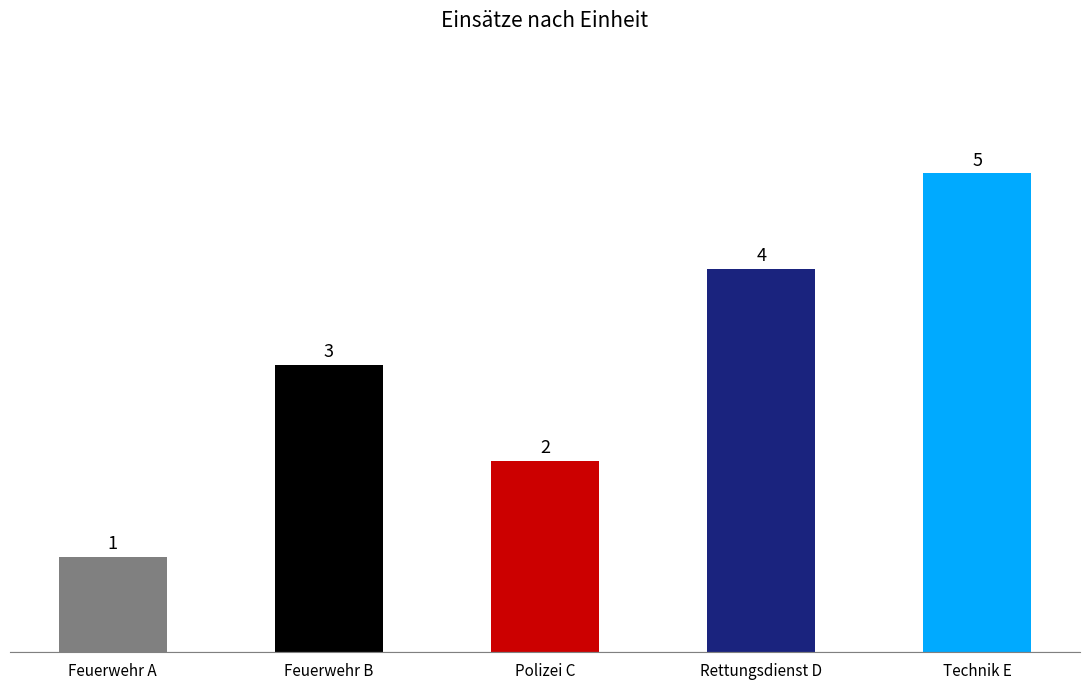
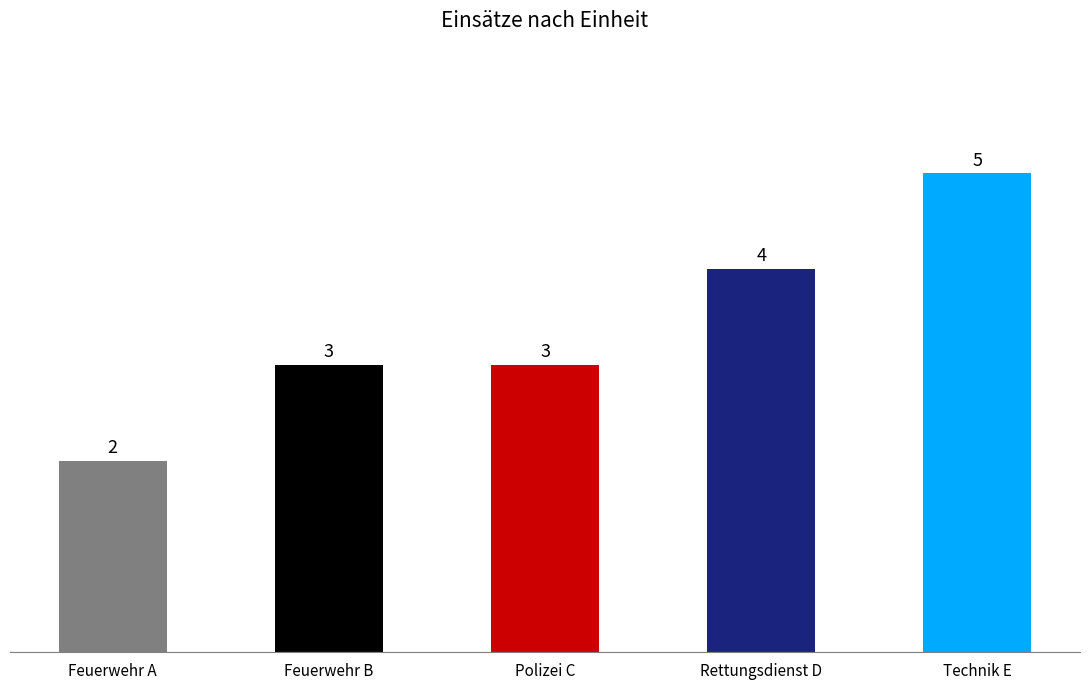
  {
-   "Feuerwehr A": 1,
+   "Feuerwehr A": 2,
    "Feuerwehr B": 3,
-   "Polizei C": 2,
+   "Polizei C": 3,
    "Rettungsdienst D": 4,
    "Technik E": 5
  }
